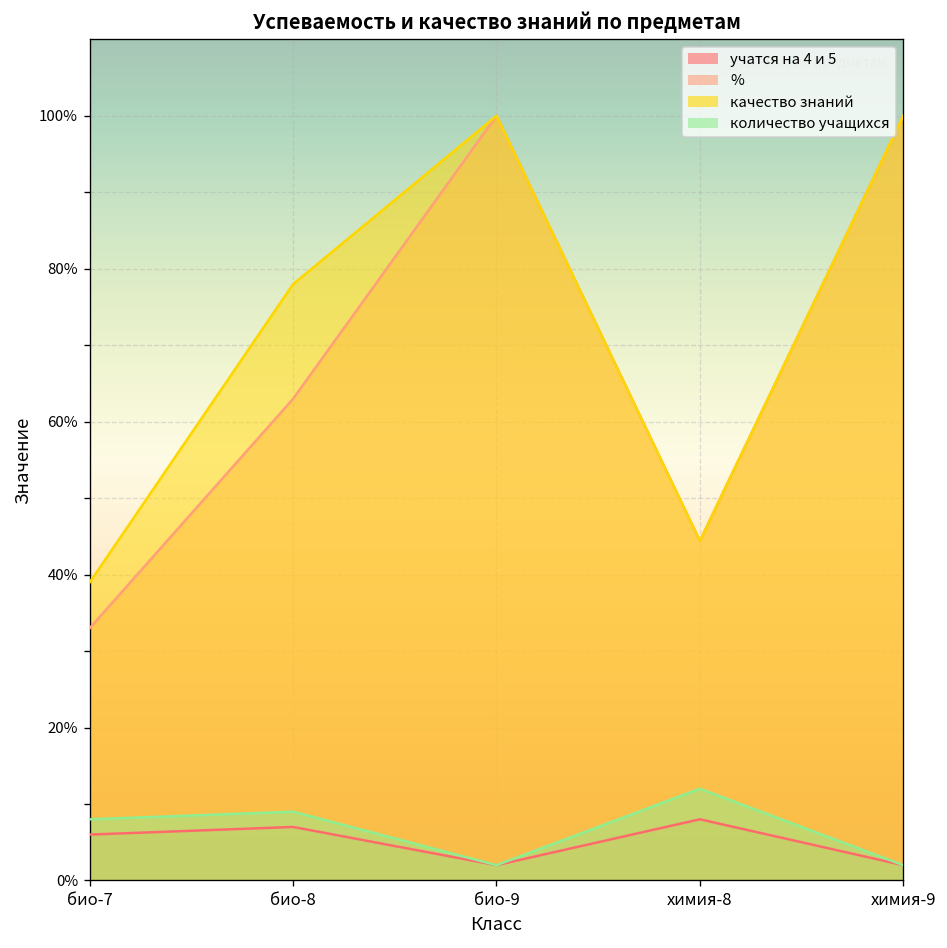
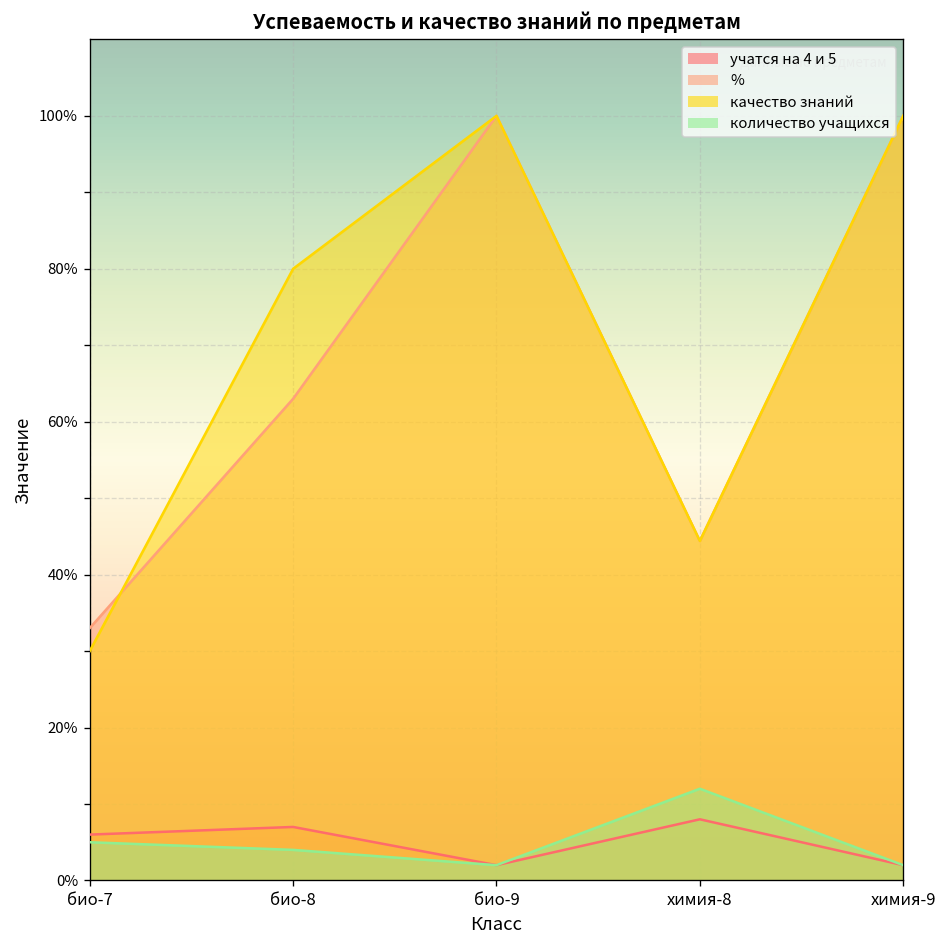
  {
    "качество знаний": {
-     "био-7": "39%",
-     "био-8": "78%"
+     "био-7": "30%",
+     "био-8": "80%"
    },
    "количество учащихся": {
-     "био-7": "8%",
-     "био-8": "9%",
+     "био-7": "5%",
+     "био-8": "4%",
      "химия-8": "12%"
    }
  }
